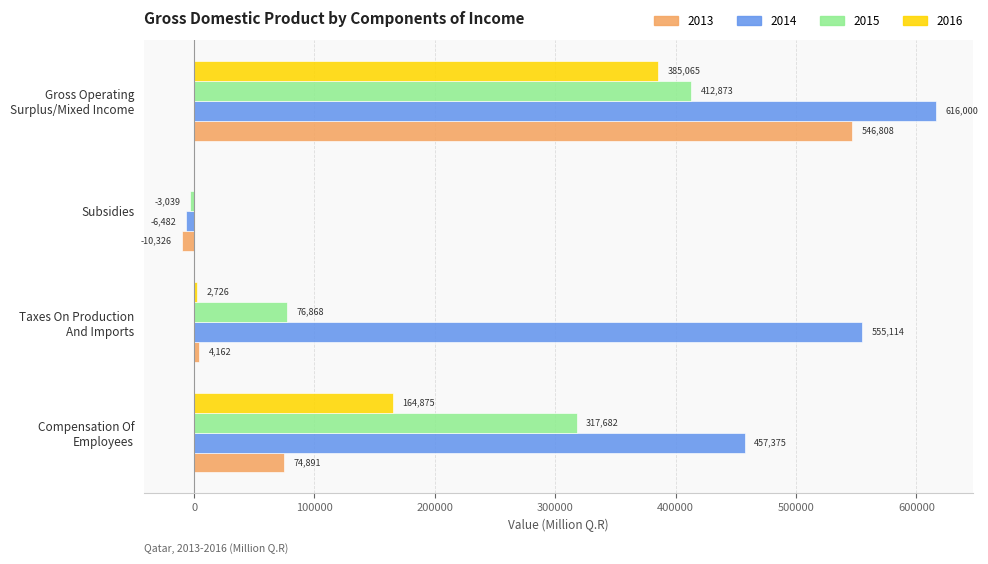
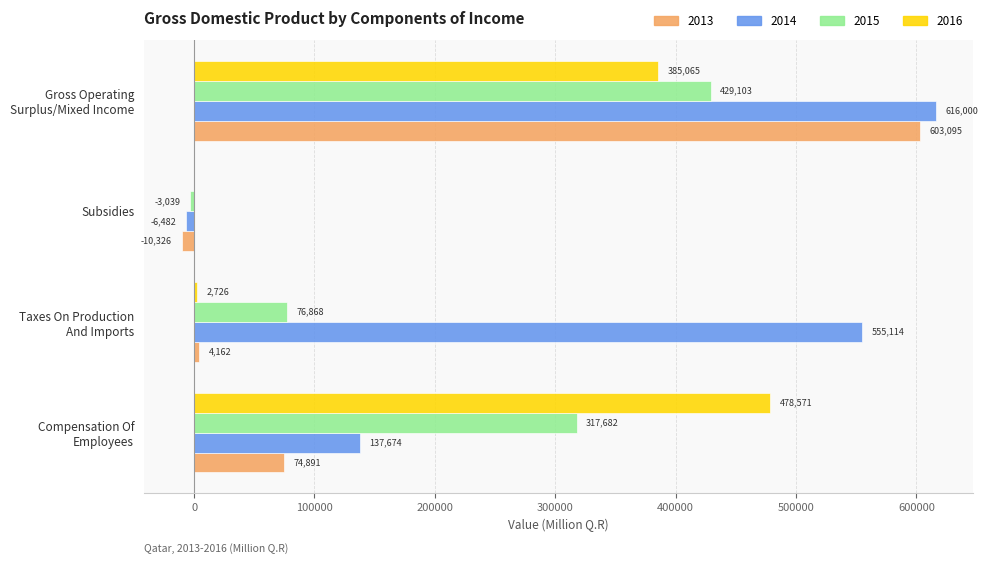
  {
    "2013": {
-     "Gross Operating Surplus/Mixed Income": "546,808",
+     "Gross Operating Surplus/Mixed Income": "603,095",
      "Subsidies": "-10,326",
      "Taxes On Production And Imports": "4,162",
      "Compensation Of Employees": "74,891"
    },
    "2014": {
      "Gross Operating Surplus/Mixed Income": "616,000",
      "Subsidies": "-6,482",
      "Taxes On Production And Imports": "555,114",
-     "Compensation Of Employees": "457,375"
+     "Compensation Of Employees": "137,674"
    },
    "2015": {
-     "Gross Operating Surplus/Mixed Income": "412,873",
+     "Gross Operating Surplus/Mixed Income": "429,103",
      "Subsidies": "-3,039",
      "Taxes On Production And Imports": "76,868",
      "Compensation Of Employees": "317,682"
    },
    "2016": {
      "Gross Operating Surplus/Mixed Income": "385,065",
      "Taxes On Production And Imports": "2,726",
-     "Compensation Of Employees": "164,875"
+     "Compensation Of Employees": "478,571"
    }
  }
